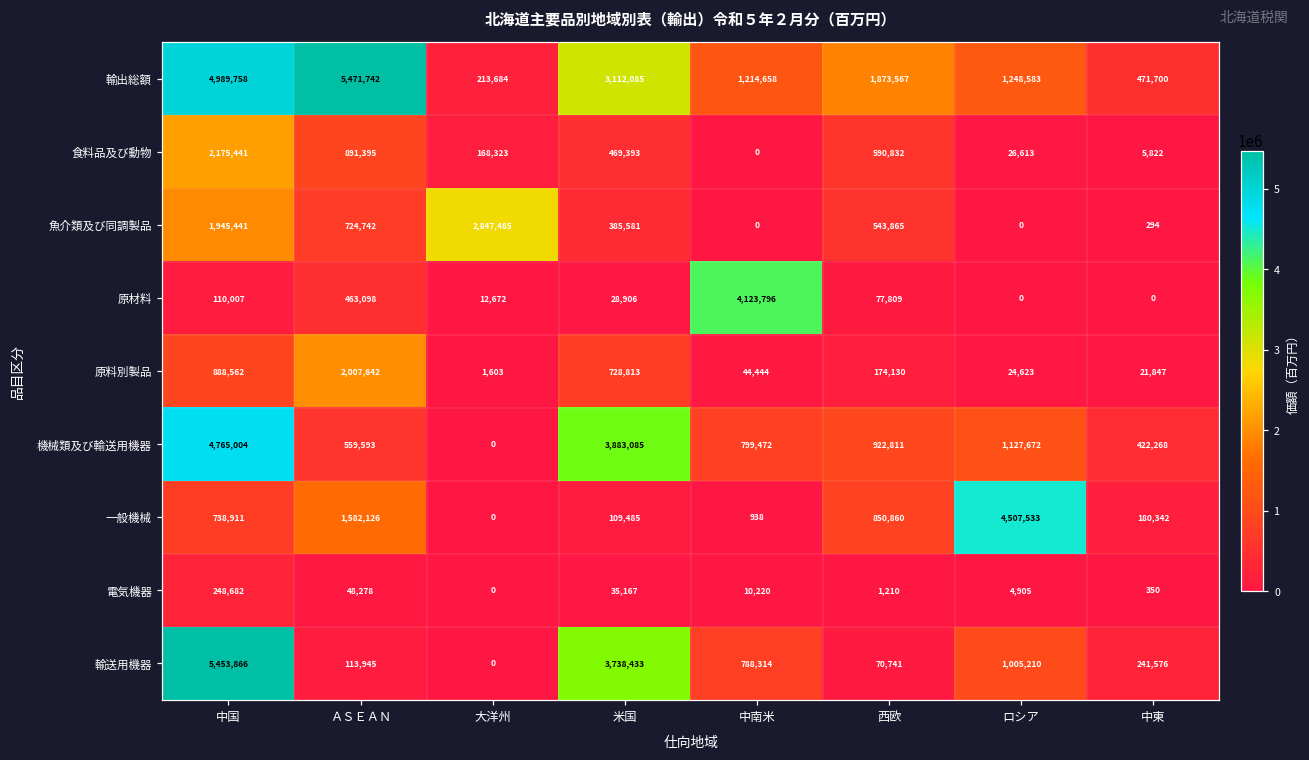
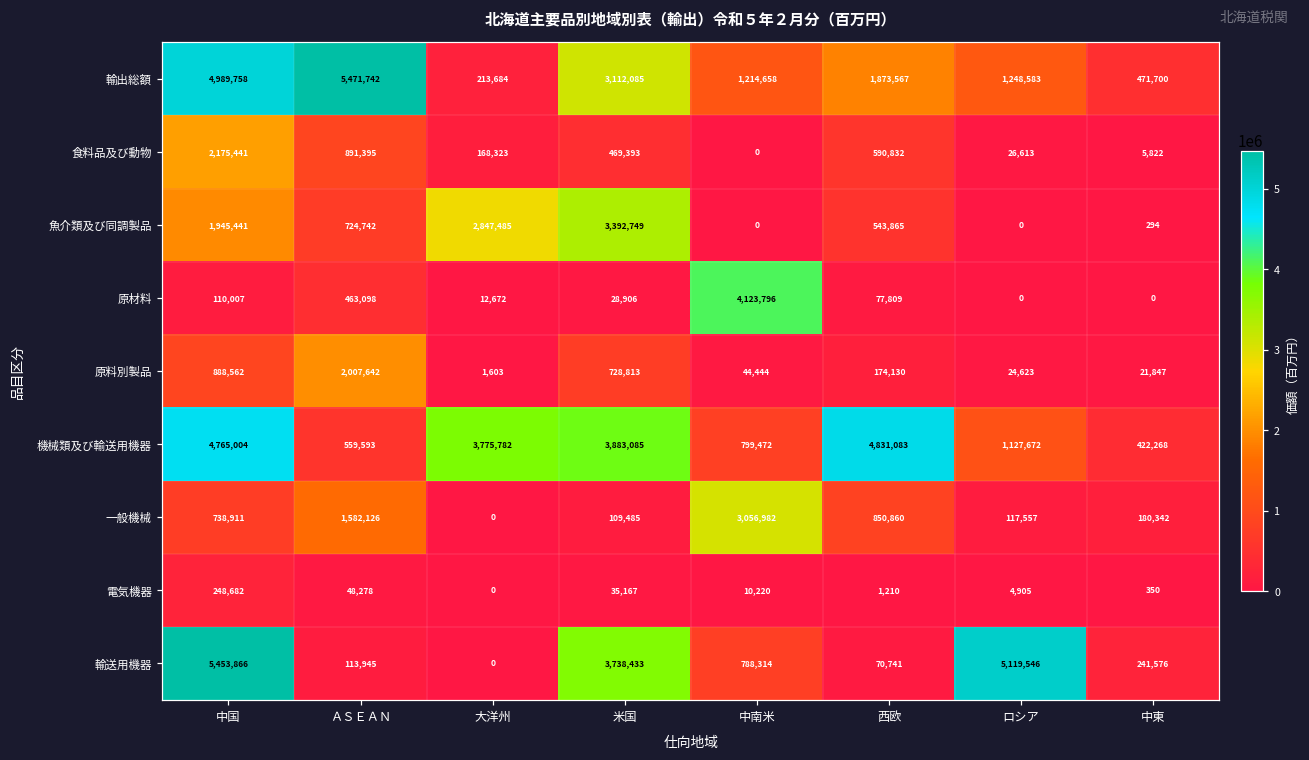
  {
    "輸出総額": {
      "中国": "4,989,758",
      "ＡＳＥＡＮ": "5,471,742",
      "大洋州": "213,684",
      "米国": "3,112,085",
      "中南米": "1,214,658",
      "西欧": "1,873,567",
      "ロシア": "1,248,583",
      "中東": "471,700"
    },
    "食料品及び動物": {
      "中国": "2,175,441",
      "ＡＳＥＡＮ": "891,395",
      "大洋州": "168,323",
      "米国": "469,393",
      "中南米": "0",
      "西欧": "590,832",
      "ロシア": "26,613",
      "中東": "5,822"
    },
    "魚介類及び同調製品": {
      "中国": "1,945,441",
      "ＡＳＥＡＮ": "724,742",
      "大洋州": "2,847,485",
-     "米国": "385,581",
+     "米国": "3,392,749",
      "中南米": "0",
      "西欧": "543,865",
      "ロシア": "0",
      "中東": "294"
    },
    "原材料": {
      "中国": "110,007",
      "ＡＳＥＡＮ": "463,098",
      "大洋州": "12,672",
      "米国": "28,906",
      "中南米": "4,123,796",
      "西欧": "77,809",
      "ロシア": "0",
      "中東": "0"
    },
    "原料別製品": {
      "中国": "888,562",
      "ＡＳＥＡＮ": "2,007,642",
      "大洋州": "1,603",
      "米国": "728,813",
      "中南米": "44,444",
      "西欧": "174,130",
      "ロシア": "24,623",
      "中東": "21,847"
    },
    "機械類及び輸送用機器": {
      "中国": "4,765,004",
      "ＡＳＥＡＮ": "559,593",
-     "大洋州": "0",
+     "大洋州": "3,775,782",
      "米国": "3,883,085",
      "中南米": "799,472",
-     "西欧": "922,811",
+     "西欧": "4,831,083",
      "ロシア": "1,127,672",
      "中東": "422,268"
    },
    "一般機械": {
      "中国": "738,911",
      "ＡＳＥＡＮ": "1,582,126",
      "大洋州": "0",
      "米国": "109,485",
-     "中南米": "938",
+     "中南米": "3,056,982",
      "西欧": "850,860",
-     "ロシア": "4,507,533",
+     "ロシア": "117,557",
      "中東": "180,342"
    },
    "電気機器": {
      "中国": "248,682",
      "ＡＳＥＡＮ": "48,278",
      "大洋州": "0",
      "米国": "35,167",
      "中南米": "10,220",
      "西欧": "1,210",
      "ロシア": "4,905",
      "中東": "350"
    },
    "輸送用機器": {
      "中国": "5,453,866",
      "ＡＳＥＡＮ": "113,945",
      "大洋州": "0",
      "米国": "3,738,433",
      "中南米": "788,314",
      "西欧": "70,741",
-     "ロシア": "1,005,210",
+     "ロシア": "5,119,546",
      "中東": "241,576"
    }
  }
